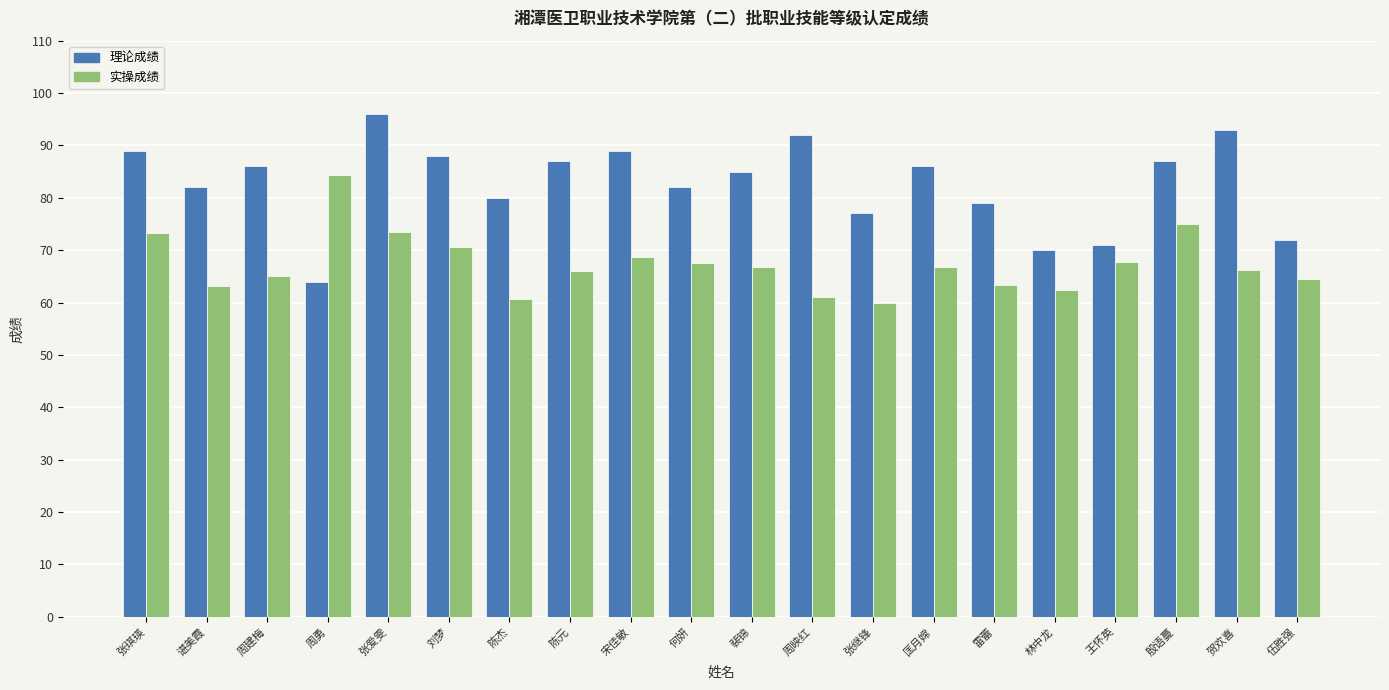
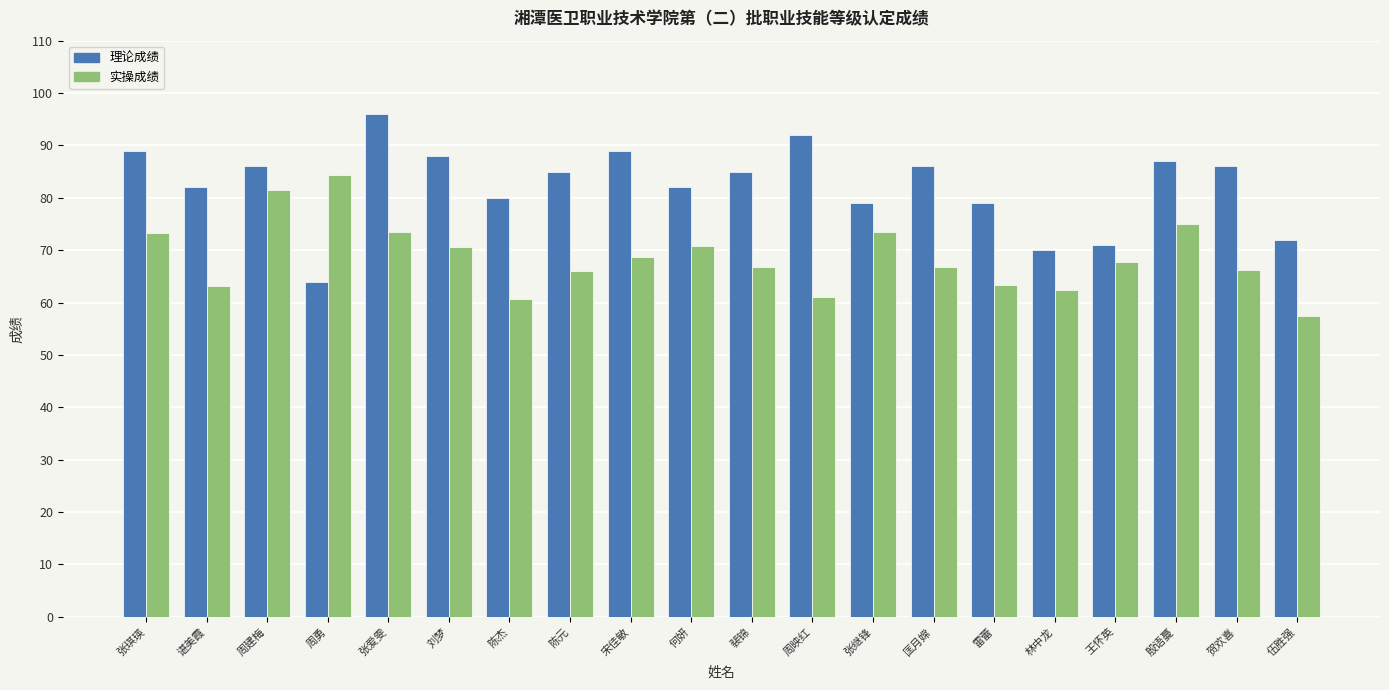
  {
    "理论成绩": {
      "张琪瑛": 89,
      "谌美霞": 82,
      "周建梅": 86,
      "周勇": 64,
      "张爱雯": 96,
      "刘梦": 88,
      "陈杰": 80,
-     "陈元": 87,
+     "陈元": 85,
      "宋佳敏": 89,
      "何妍": 82,
      "裴锦": 85,
      "周映红": 92,
-     "张继锋": 77,
+     "张继锋": 79,
      "匡月嫦": 86,
      "雷蕾": 79,
      "林中龙": 70,
      "王怀英": 71,
      "殷语蔓": 87,
-     "贺欢喜": 93,
+     "贺欢喜": 86,
      "伍胜强": 72
    },
    "实操成绩": {
      "张琪瑛": 73,
      "谌美霞": 63,
-     "周建梅": 65,
+     "周建梅": 82,
      "周勇": 84,
      "张爱雯": 73,
      "刘梦": 71,
      "陈杰": 61,
      "陈元": 66,
      "宋佳敏": 69,
-     "何妍": 68,
+     "何妍": 71,
      "裴锦": 67,
      "周映红": 61,
-     "张继锋": 60,
+     "张继锋": 74,
      "匡月嫦": 67,
      "雷蕾": 63,
      "林中龙": 62,
      "王怀英": 68,
      "殷语蔓": 75,
      "贺欢喜": 66,
-     "伍胜强": 65
+     "伍胜强": 57
    }
  }
